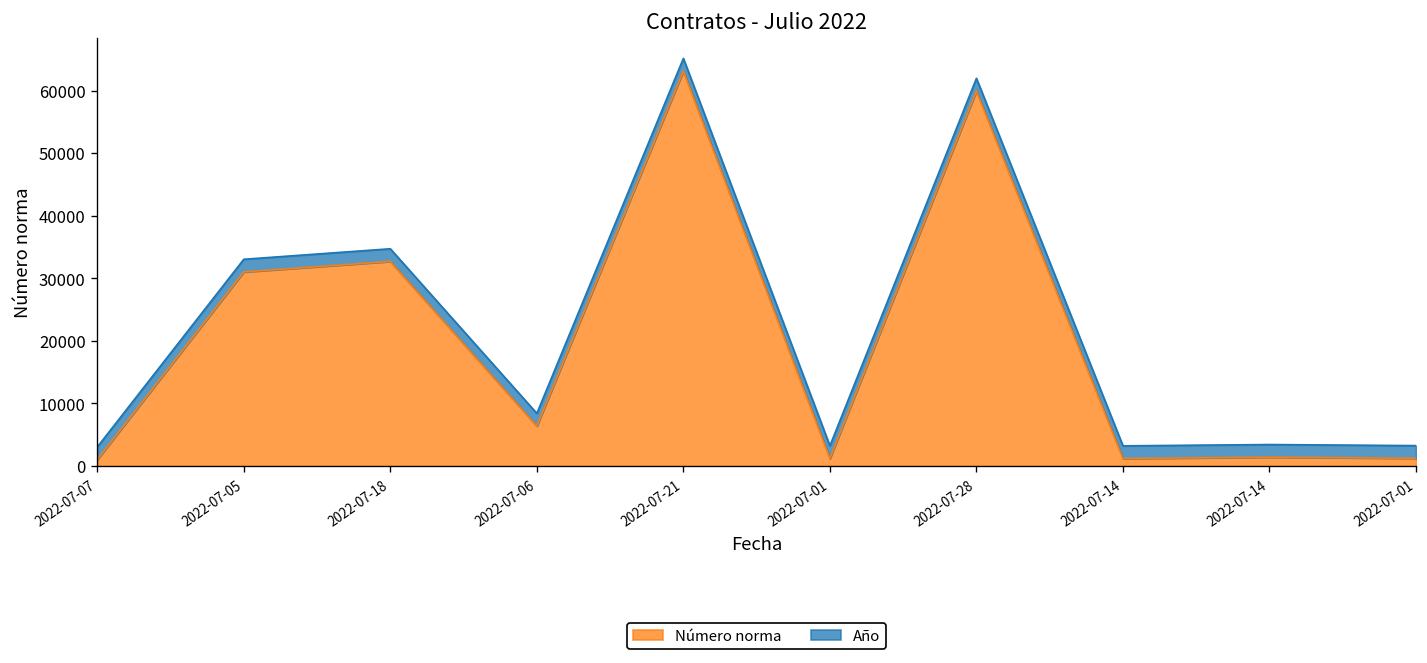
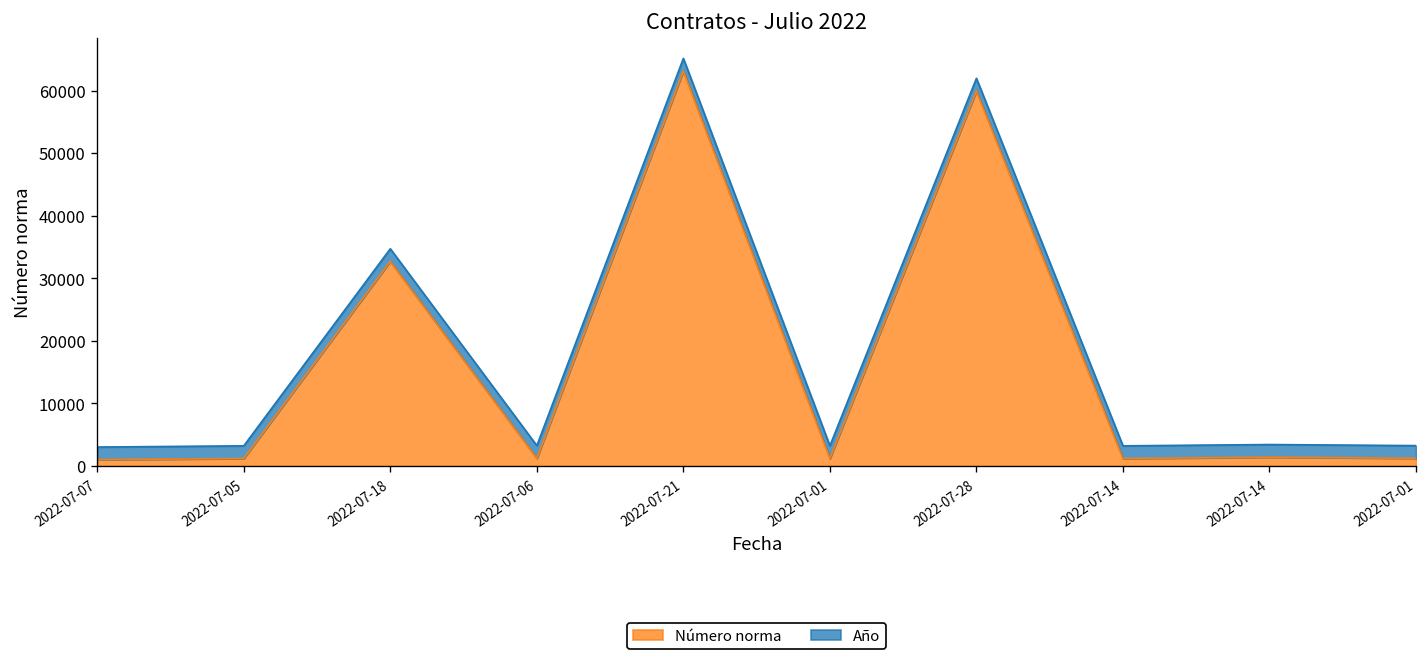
  {
    "Número norma": {
      "2022-07-07": 1000,
-     "2022-07-05": 31000,
+     "2022-07-05": 1000,
      "2022-07-18": 33000,
-     "2022-07-06": 6000,
+     "2022-07-06": 1000,
      "2022-07-21": 63000,
      "2022-07-28": 60000
    },
    "Año": {
      "2022-07-07": 2000,
      "2022-07-05": 2000,
      "2022-07-18": 2000,
      "2022-07-06": 2000,
      "2022-07-21": 2000,
      "2022-07-28": 2000
    }
  }
